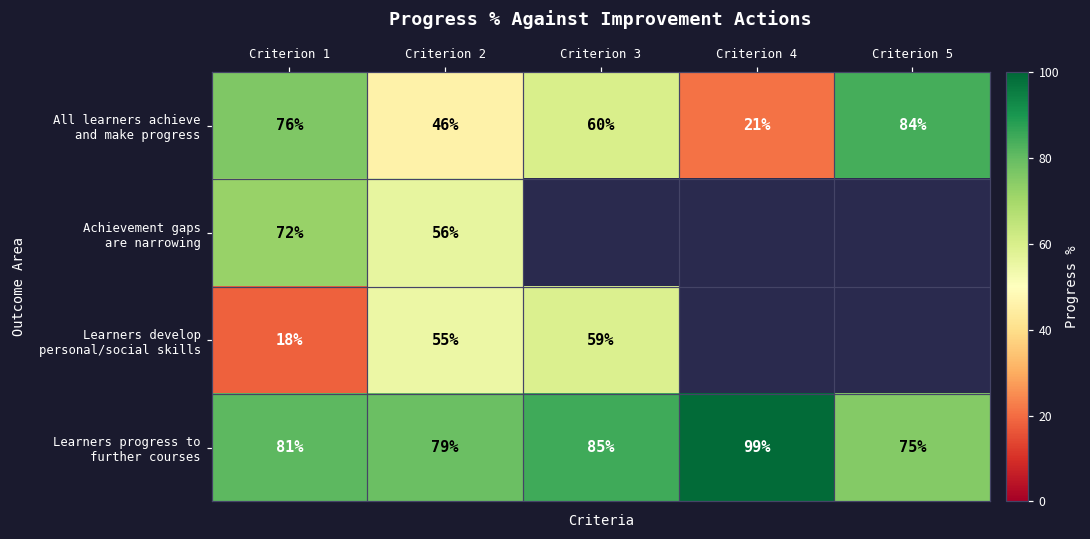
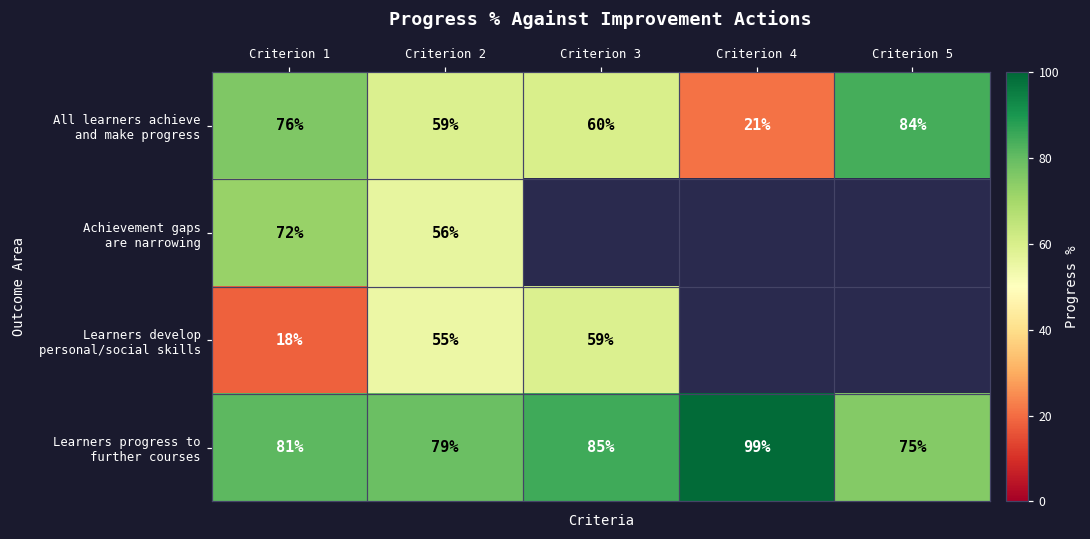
  {
    "All learners achieve and make progress": {
      "Criterion 1": "76%",
-     "Criterion 2": "46%",
+     "Criterion 2": "59%",
      "Criterion 3": "60%",
      "Criterion 4": "21%",
      "Criterion 5": "84%"
    },
    "Achievement gaps are narrowing": {
      "Criterion 1": "72%",
      "Criterion 2": "56%"
    },
    "Learners develop personal/social skills": {
      "Criterion 1": "18%",
      "Criterion 2": "55%",
      "Criterion 3": "59%"
    },
    "Learners progress to further courses": {
      "Criterion 1": "81%",
      "Criterion 2": "79%",
      "Criterion 3": "85%",
      "Criterion 4": "99%",
      "Criterion 5": "75%"
    }
  }
